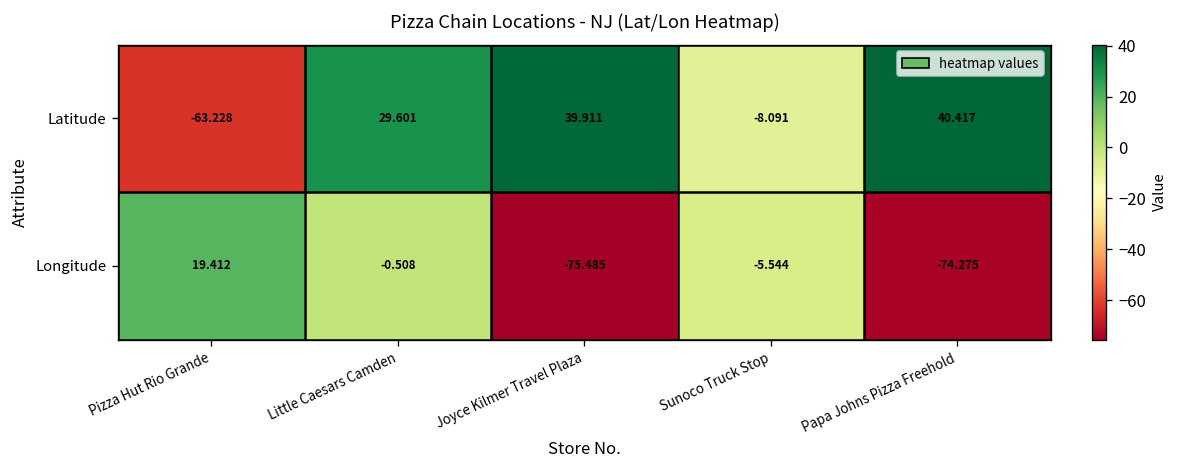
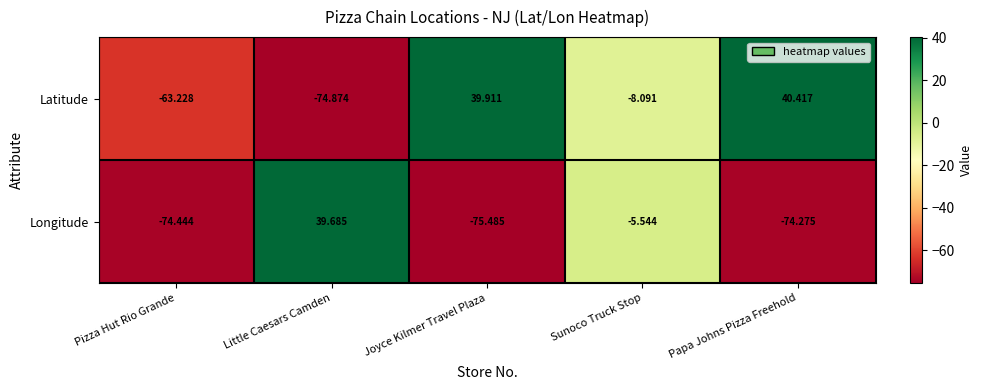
  {
    "Latitude": {
      "Pizza Hut Rio Grande": -63.228,
-     "Little Caesars Camden": 29.601,
+     "Little Caesars Camden": -74.874,
      "Joyce Kilmer Travel Plaza": 39.911,
      "Sunoco Truck Stop": -8.091,
      "Papa Johns Pizza Freehold": 40.417
    },
    "Longitude": {
-     "Pizza Hut Rio Grande": 19.412,
-     "Little Caesars Camden": -0.508,
+     "Pizza Hut Rio Grande": -74.444,
+     "Little Caesars Camden": 39.685,
      "Joyce Kilmer Travel Plaza": -75.485,
      "Sunoco Truck Stop": -5.544,
      "Papa Johns Pizza Freehold": -74.275
    }
  }
